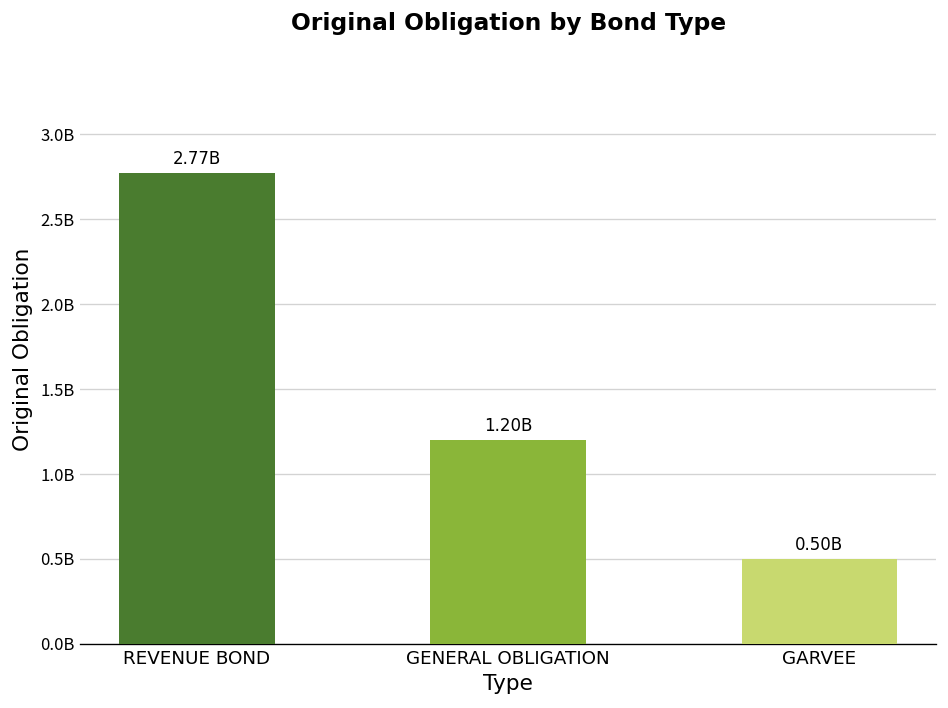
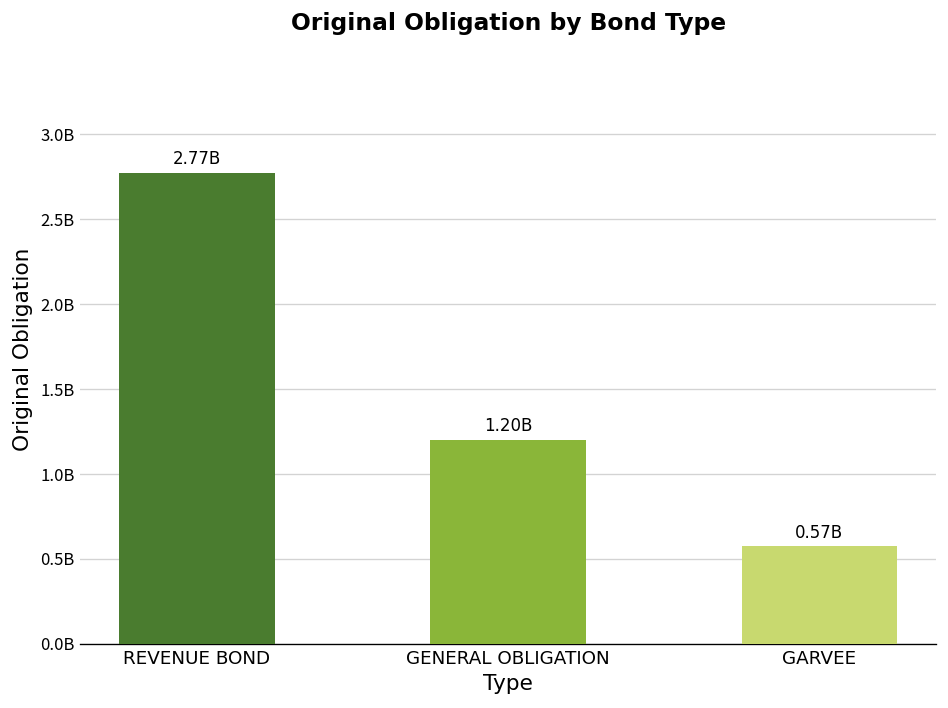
  {
    "REVENUE BOND": "2.77B",
    "GENERAL OBLIGATION": "1.20B",
-   "GARVEE": "0.50B"
+   "GARVEE": "0.57B"
  }
